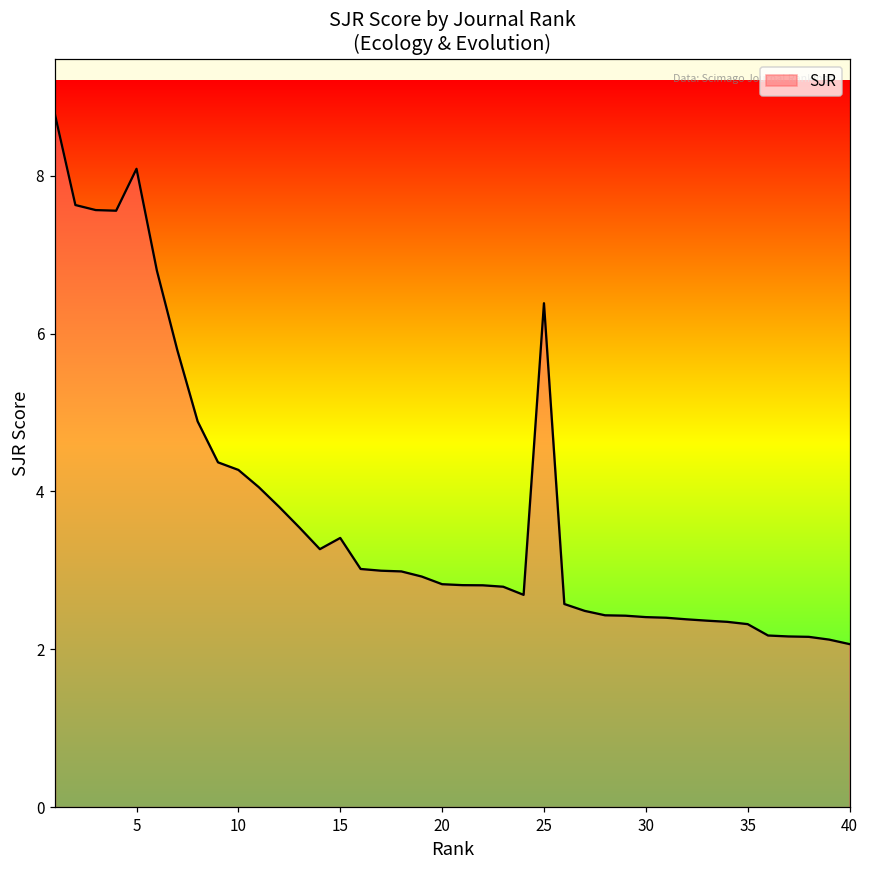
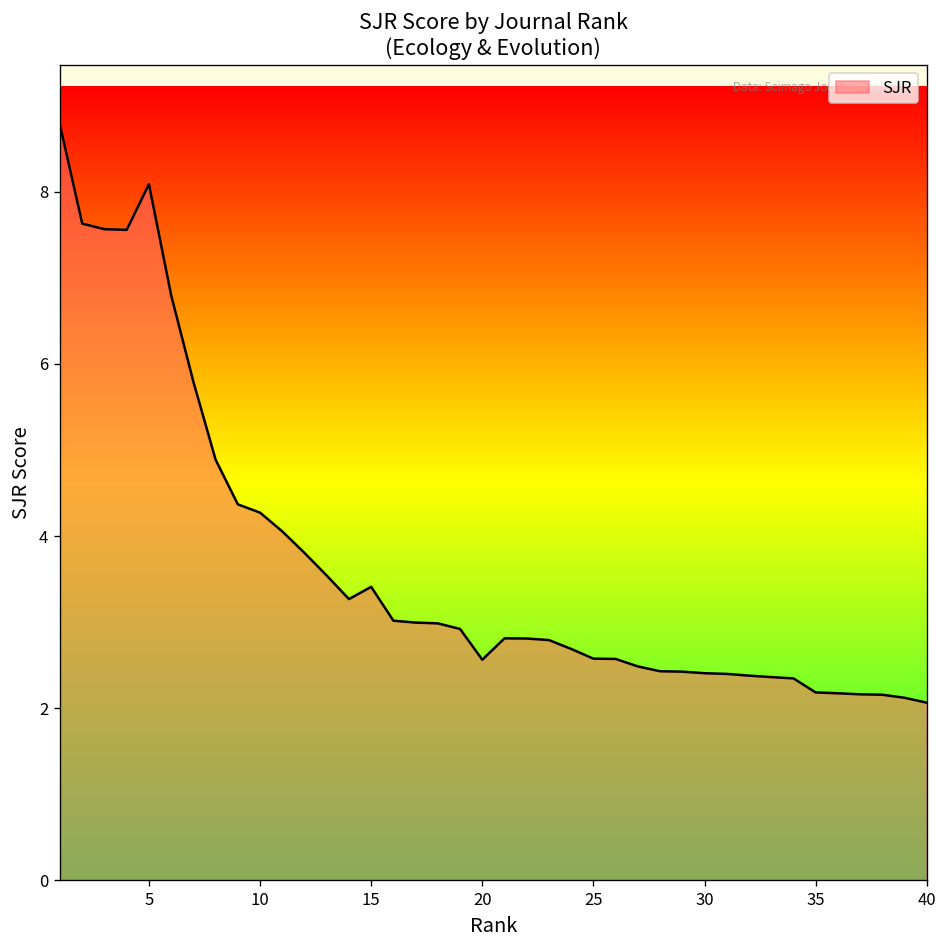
  {
    "5": 8.1,
    "10": 4.3,
    "15": 3.4,
-   "20": 2.8,
-   "25": 6.4,
+   "20": 2.6,
+   "25": 2.6,
    "30": 2.4,
-   "35": 2.3,
+   "35": 2.2,
    "40": 2.1
  }
